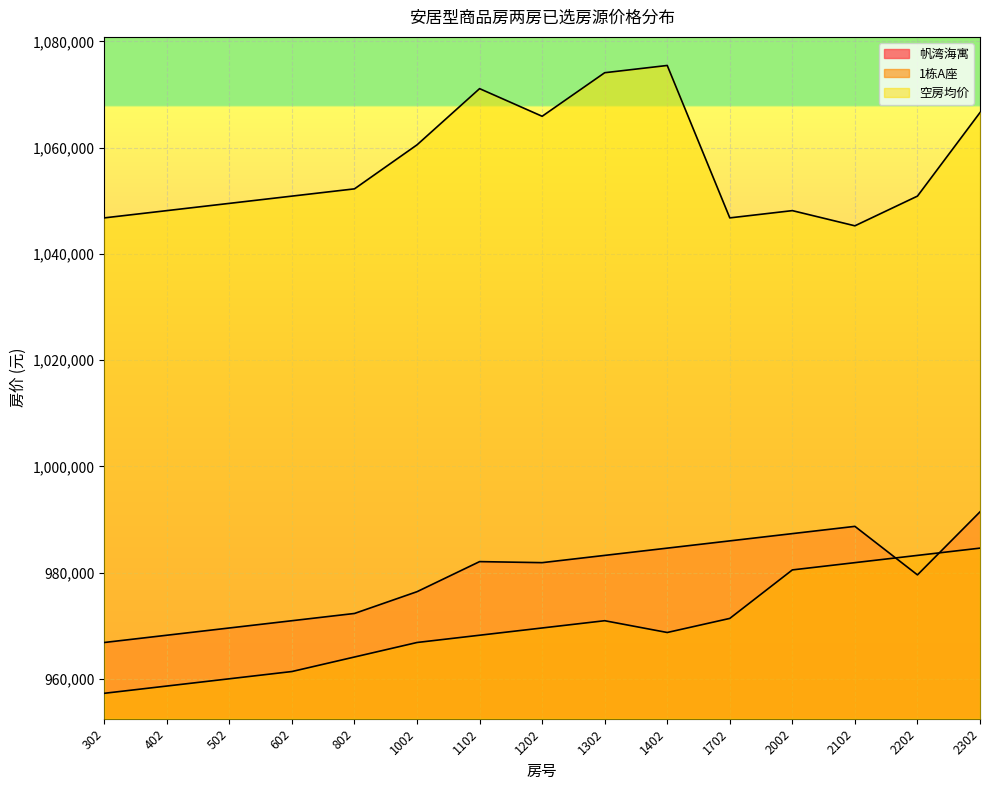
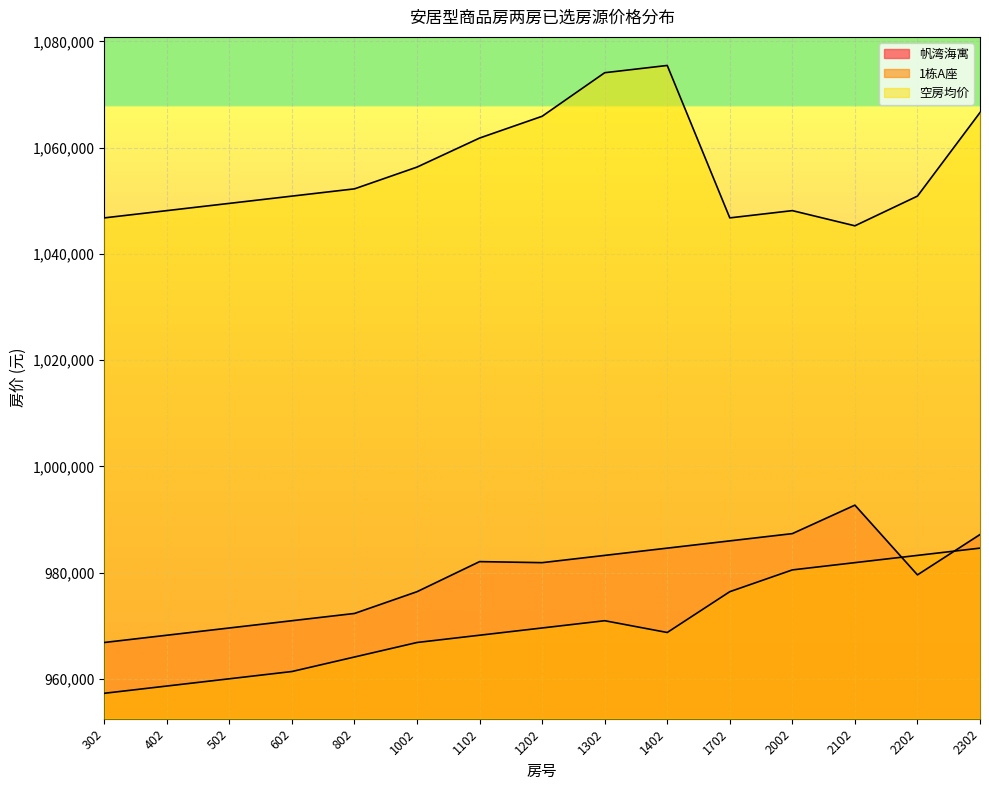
  {
    "帆湾海寓": {
      "302": "967,000",
      "402": "968,000",
      "502": "970,000",
      "602": "971,000",
      "802": "972,000",
      "1002": "976,000",
      "1102": "982,000",
      "1202": "982,000",
      "1302": "983,000",
      "1402": "985,000",
      "1702": "986,000",
      "2002": "987,000",
-     "2102": "989,000",
+     "2102": "993,000",
      "2202": "980,000",
-     "2302": "991,000"
+     "2302": "987,000"
    },
    "1栋A座": {
      "302": "957,000",
      "402": "959,000",
      "502": "960,000",
      "602": "961,000",
      "802": "964,000",
      "1002": "967,000",
      "1102": "968,000",
      "1202": "970,000",
      "1302": "971,000",
      "1402": "969,000",
-     "1702": "971,000",
+     "1702": "976,000",
      "2002": "981,000",
      "2102": "982,000",
      "2202": "983,000",
      "2302": "985,000"
    },
    "空房均价": {
      "302": "1,047,000",
      "402": "1,048,000",
      "502": "1,050,000",
      "602": "1,051,000",
      "802": "1,052,000",
-     "1002": "1,061,000",
-     "1102": "1,071,000",
+     "1002": "1,056,000",
+     "1102": "1,062,000",
      "1202": "1,066,000",
      "1302": "1,074,000",
      "1402": "1,075,000",
      "1702": "1,047,000",
      "2002": "1,048,000",
      "2102": "1,045,000",
      "2202": "1,051,000",
      "2302": "1,067,000"
    }
  }
